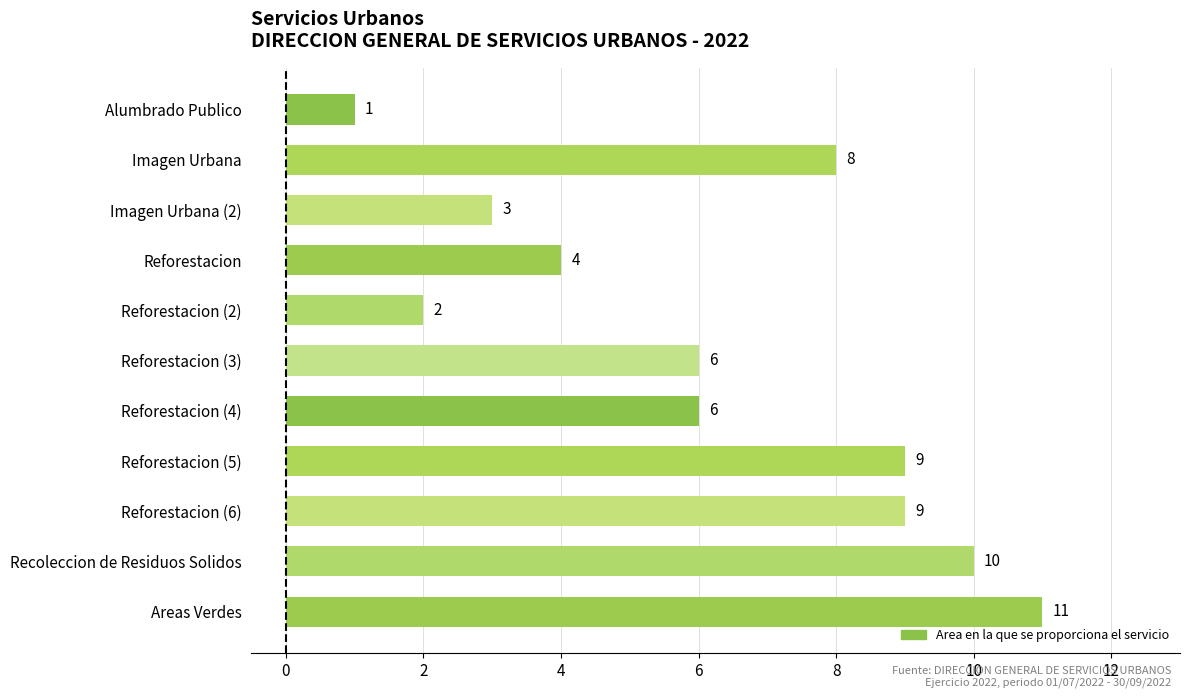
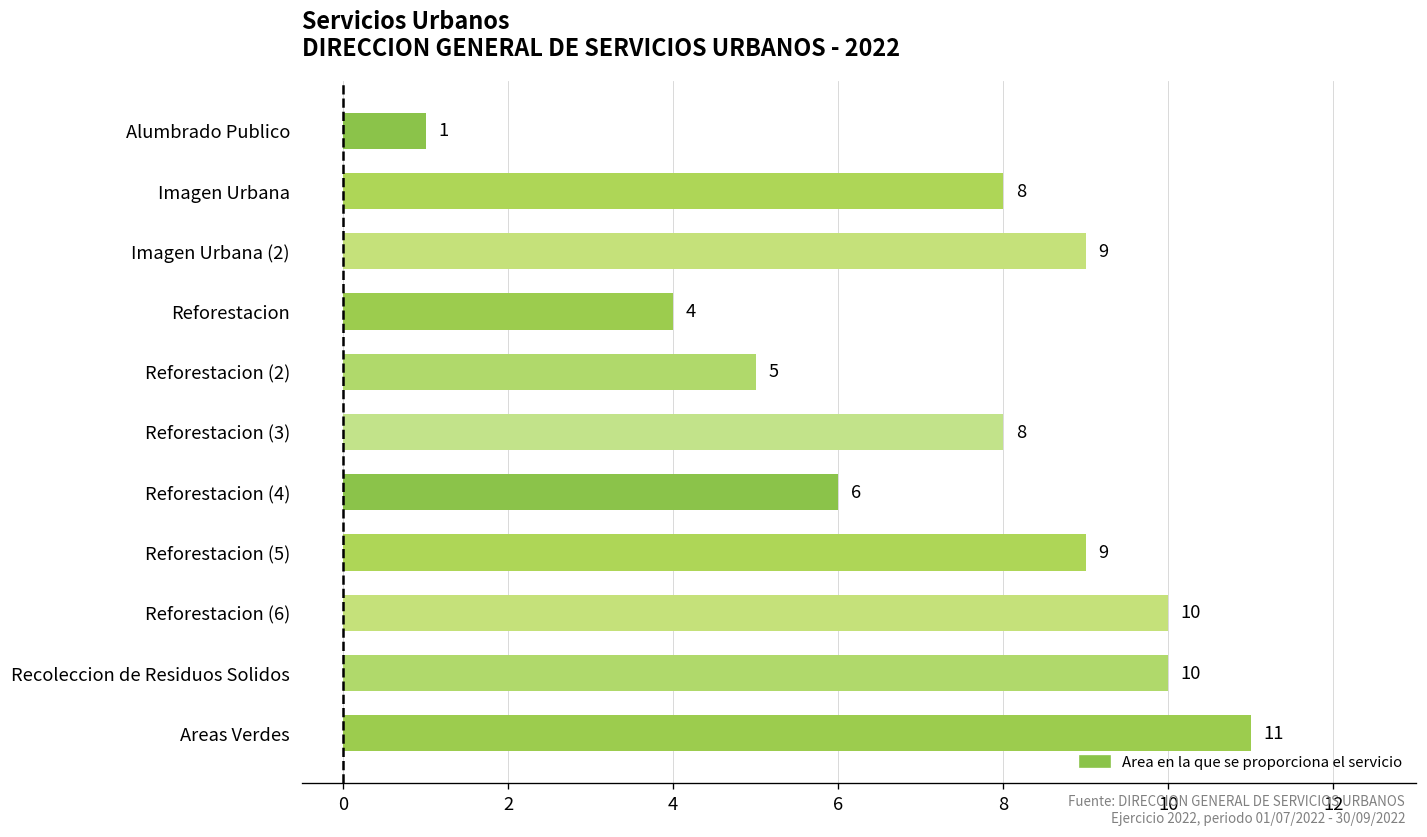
  {
    "Alumbrado Publico": 1,
    "Imagen Urbana": 8,
-   "Imagen Urbana (2)": 3,
+   "Imagen Urbana (2)": 9,
    "Reforestacion": 4,
-   "Reforestacion (2)": 2,
-   "Reforestacion (3)": 6,
+   "Reforestacion (2)": 5,
+   "Reforestacion (3)": 8,
    "Reforestacion (4)": 6,
    "Reforestacion (5)": 9,
-   "Reforestacion (6)": 9,
+   "Reforestacion (6)": 10,
    "Recoleccion de Residuos Solidos": 10,
    "Areas Verdes": 11
  }
